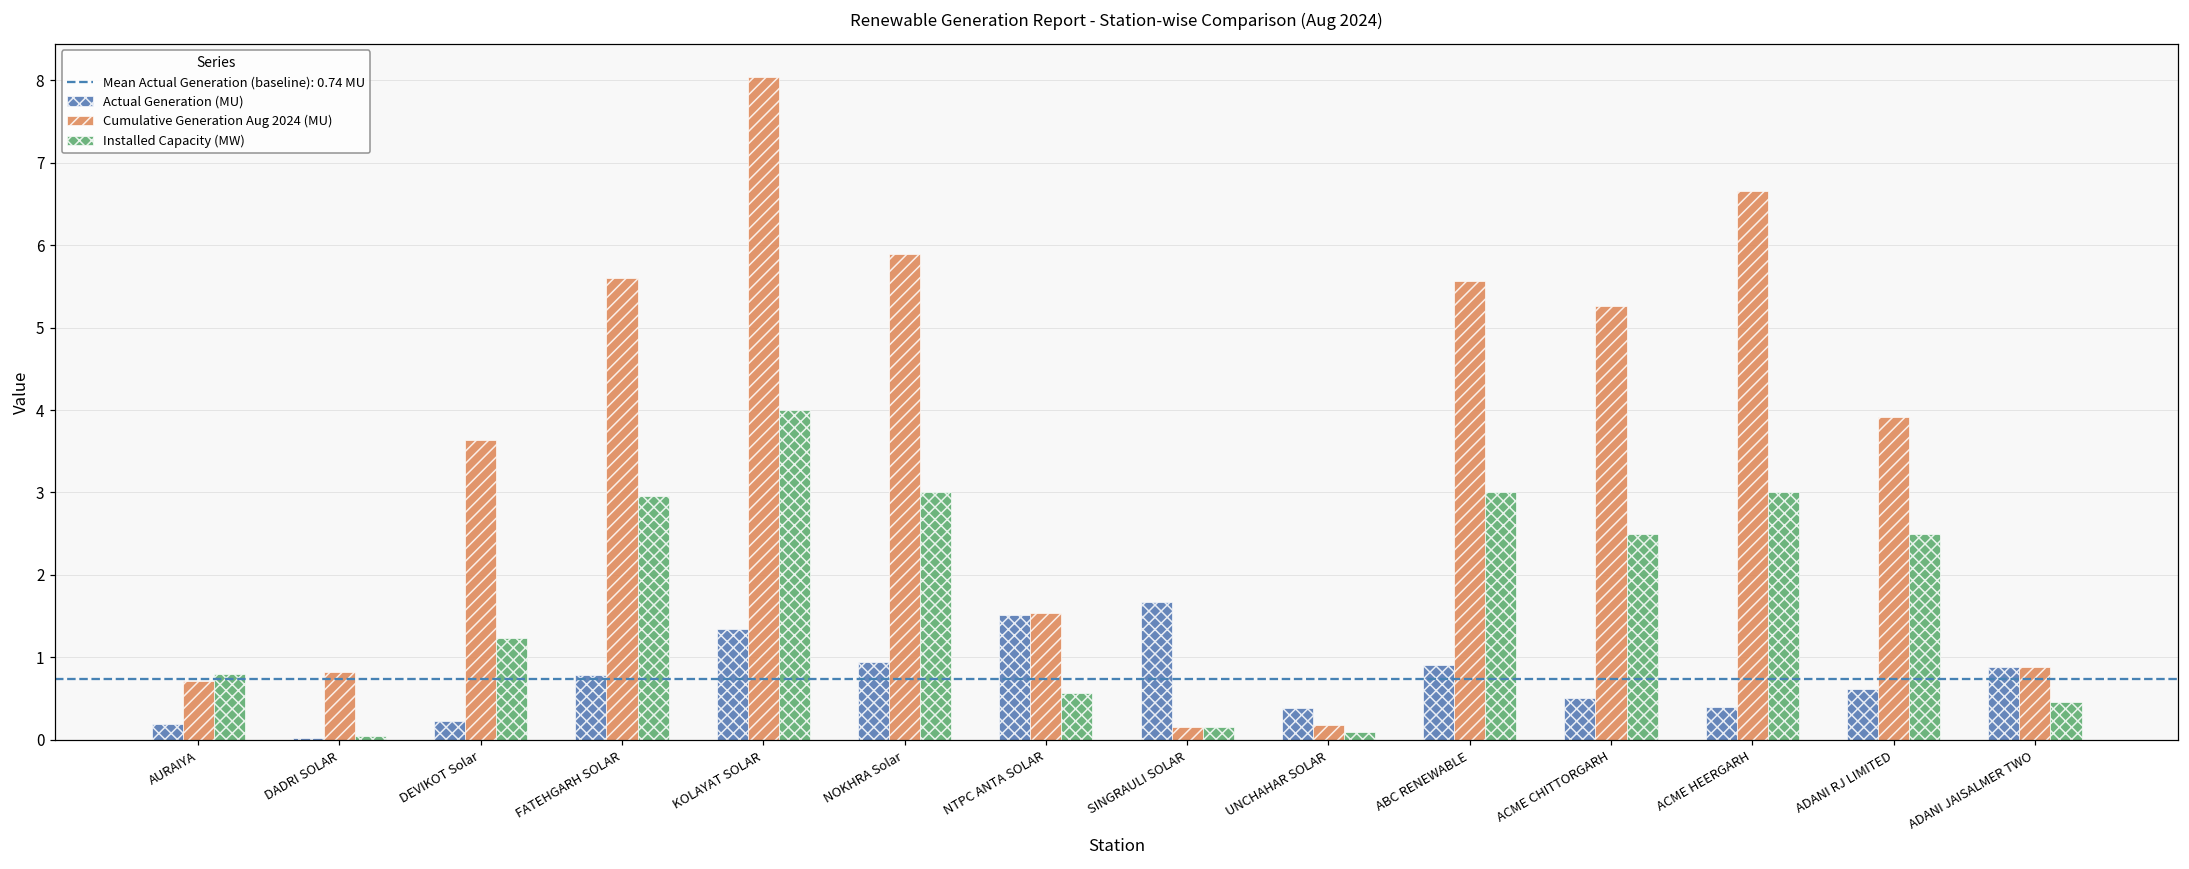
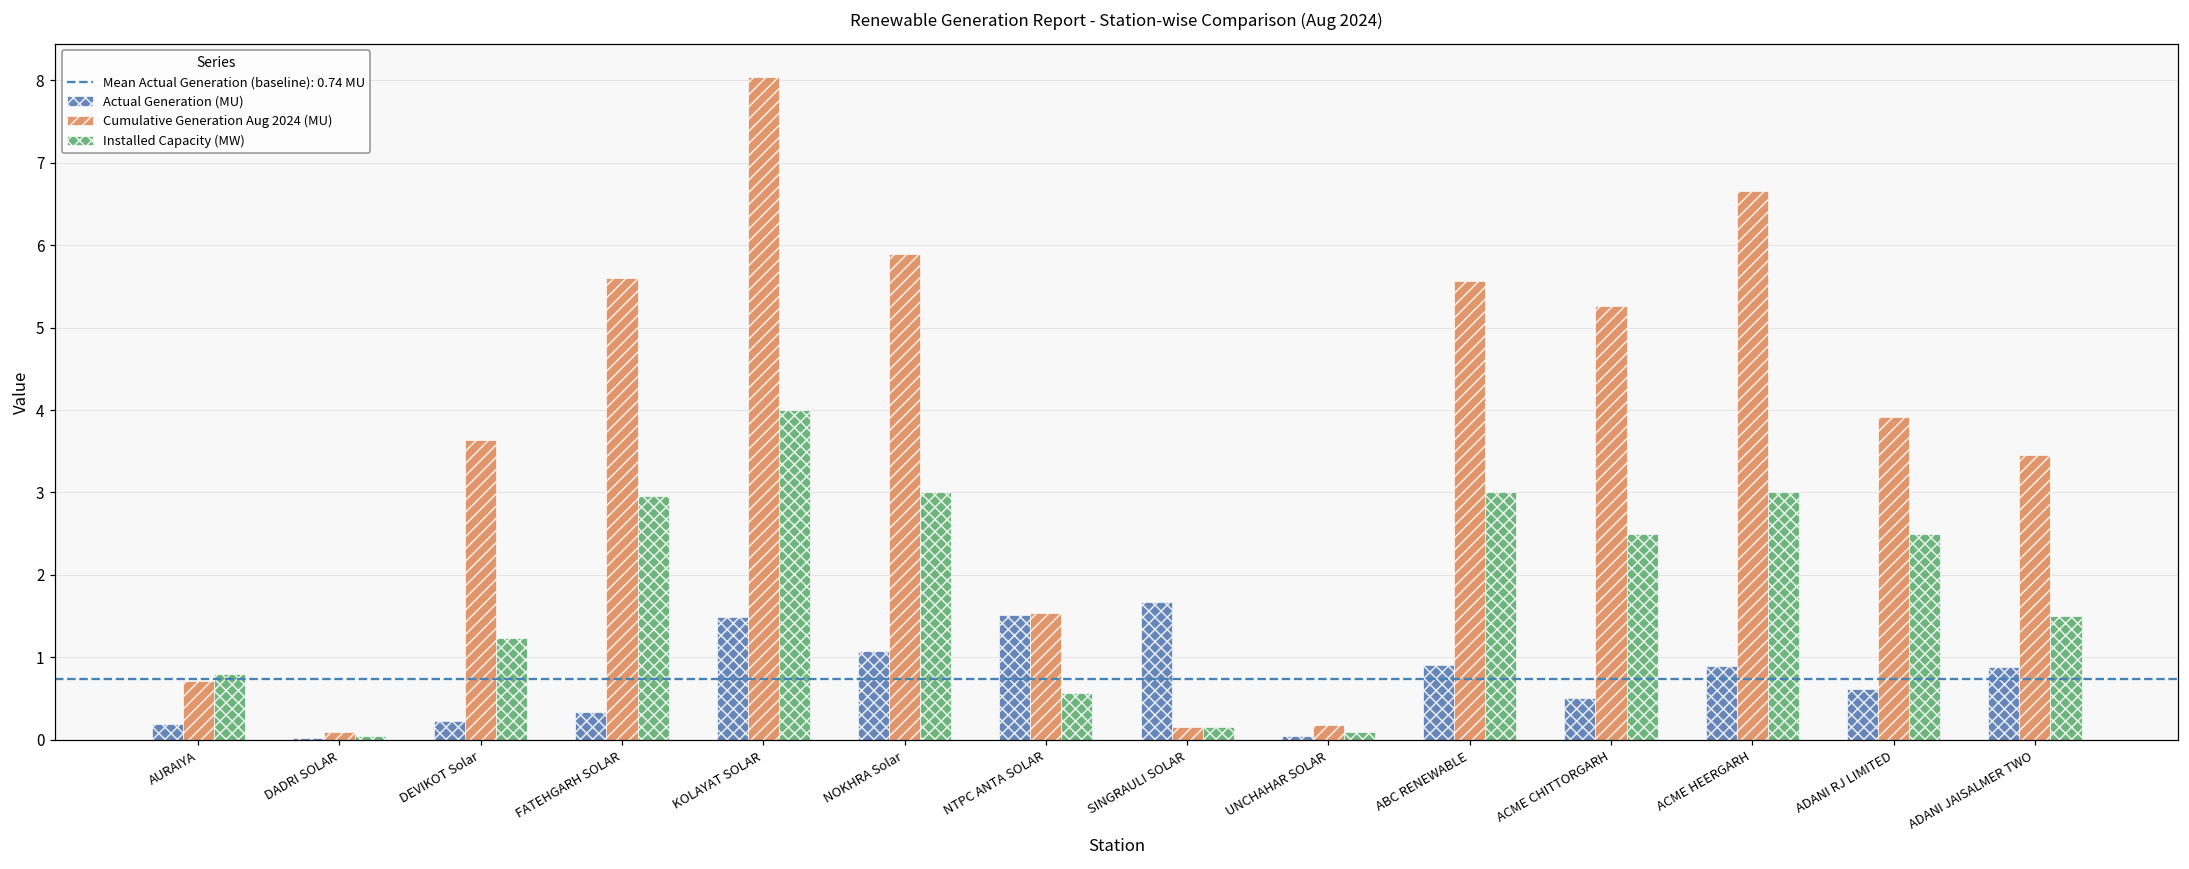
  {
    "Actual Generation (MU)": {
      "AURAIYA": 0.2,
      "DEVIKOT Solar": 0.2,
-     "FATEHGARH SOLAR": 0.8,
-     "KOLAYAT SOLAR": 1.3,
-     "NOKHRA Solar": 0.9,
+     "FATEHGARH SOLAR": 0.3,
+     "KOLAYAT SOLAR": 1.5,
+     "NOKHRA Solar": 1.1,
      "NTPC ANTA SOLAR": 1.5,
      "SINGRAULI SOLAR": 1.7,
-     "UNCHAHAR SOLAR": 0.4,
+     "UNCHAHAR SOLAR": 0.1,
      "ABC RENEWABLE": 0.9,
      "ACME CHITTORGARH": 0.5,
-     "ACME HEERGARH": 0.4,
+     "ACME HEERGARH": 0.9,
      "ADANI RJ LIMITED": 0.6,
      "ADANI JAISALMER TWO": 0.9
    },
    "Cumulative Generation Aug 2024 (MU)": {
      "AURAIYA": 0.7,
-     "DADRI SOLAR": 0.8,
+     "DADRI SOLAR": 0.1,
      "DEVIKOT Solar": 3.6,
      "FATEHGARH SOLAR": 5.6,
      "KOLAYAT SOLAR": 8.0,
      "NOKHRA Solar": 5.9,
      "NTPC ANTA SOLAR": 1.5,
      "SINGRAULI SOLAR": 0.2,
      "UNCHAHAR SOLAR": 0.2,
      "ABC RENEWABLE": 5.6,
      "ACME CHITTORGARH": 5.3,
      "ACME HEERGARH": 6.7,
      "ADANI RJ LIMITED": 3.9,
-     "ADANI JAISALMER TWO": 0.9
+     "ADANI JAISALMER TWO": 3.5
    },
    "Installed Capacity (MW)": {
      "AURAIYA": 0.8,
      "DADRI SOLAR": 0.1,
      "DEVIKOT Solar": 1.2,
      "FATEHGARH SOLAR": 3.0,
      "KOLAYAT SOLAR": 4.0,
      "NOKHRA Solar": 3.0,
      "NTPC ANTA SOLAR": 0.6,
      "SINGRAULI SOLAR": 0.2,
      "UNCHAHAR SOLAR": 0.1,
      "ABC RENEWABLE": 3.0,
      "ACME CHITTORGARH": 2.5,
      "ACME HEERGARH": 3.0,
      "ADANI RJ LIMITED": 2.5,
-     "ADANI JAISALMER TWO": 0.5
+     "ADANI JAISALMER TWO": 1.5
    }
  }
